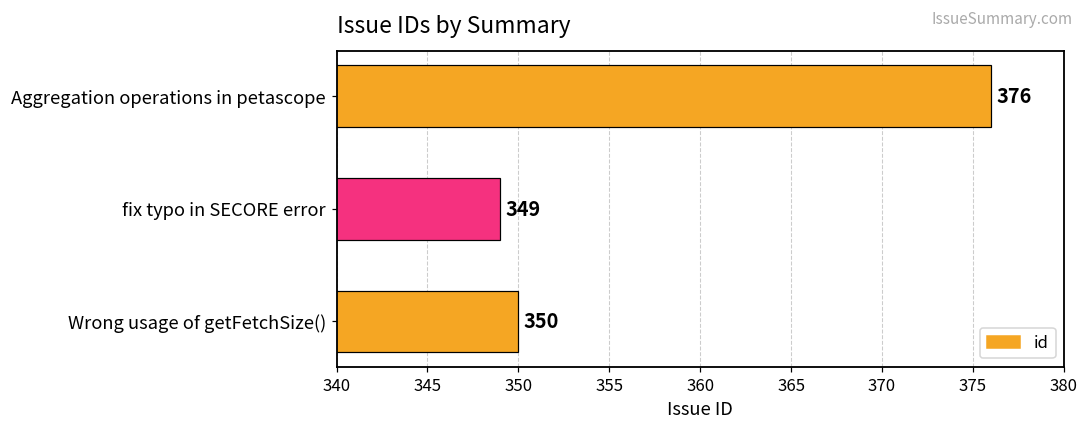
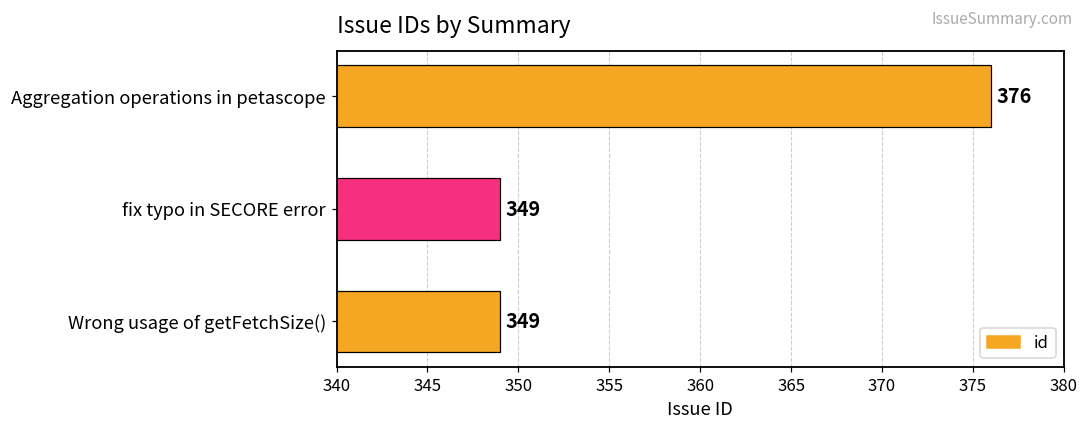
  {
    "Aggregation operations in petascope": 376,
    "fix typo in SECORE error": 349,
-   "Wrong usage of getFetchSize()": 350
+   "Wrong usage of getFetchSize()": 349
  }
